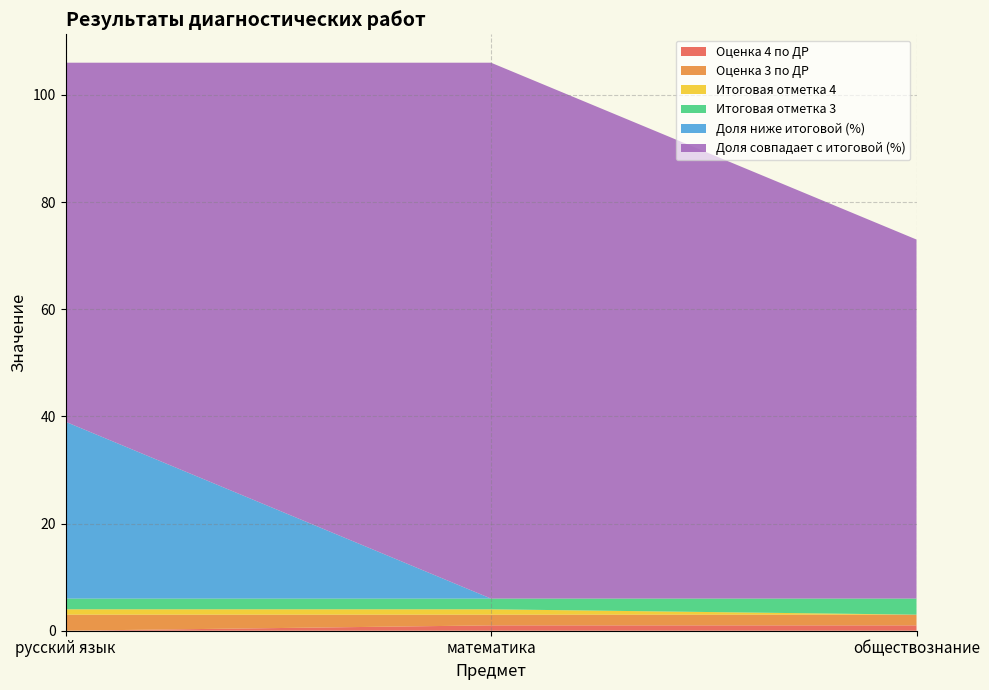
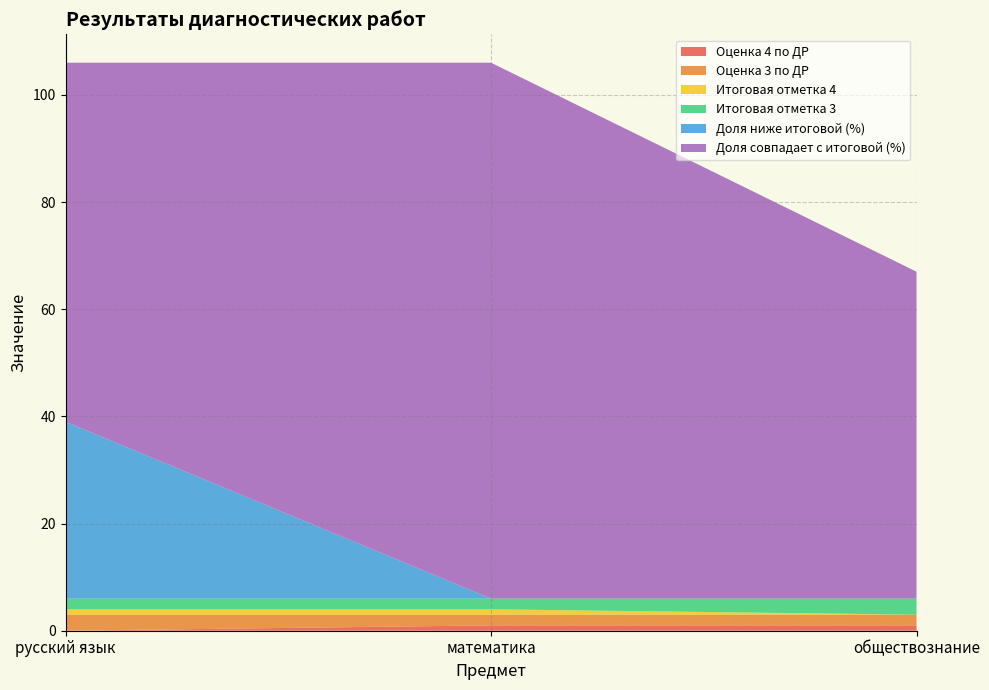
  {
    "Итоговая отметка 4": {
      "русский язык": 1,
      "математика": 1
    },
    "Итоговая отметка 3": {
      "русский язык": 2
    },
    "Доля ниже итоговой (%)": {
      "русский язык": 33
    },
    "Доля совпадает с итоговой (%)": {
      "русский язык": 67,
      "математика": 100,
-     "обществознание": 67
+     "обществознание": 61
    }
  }
